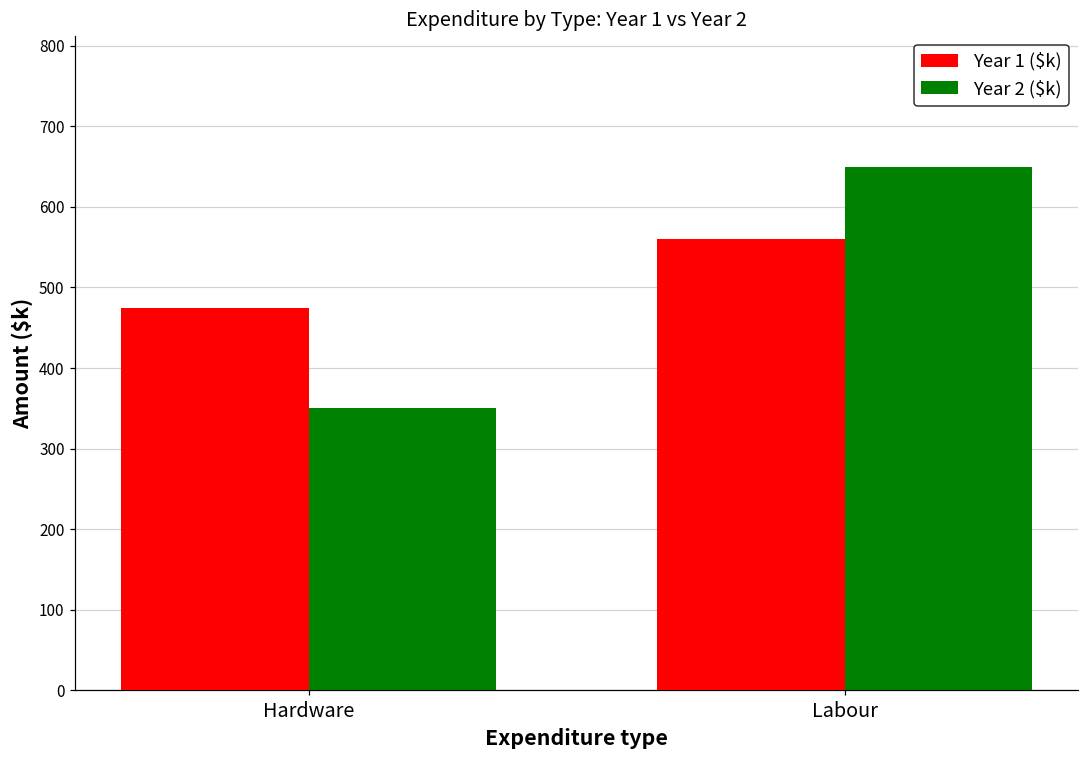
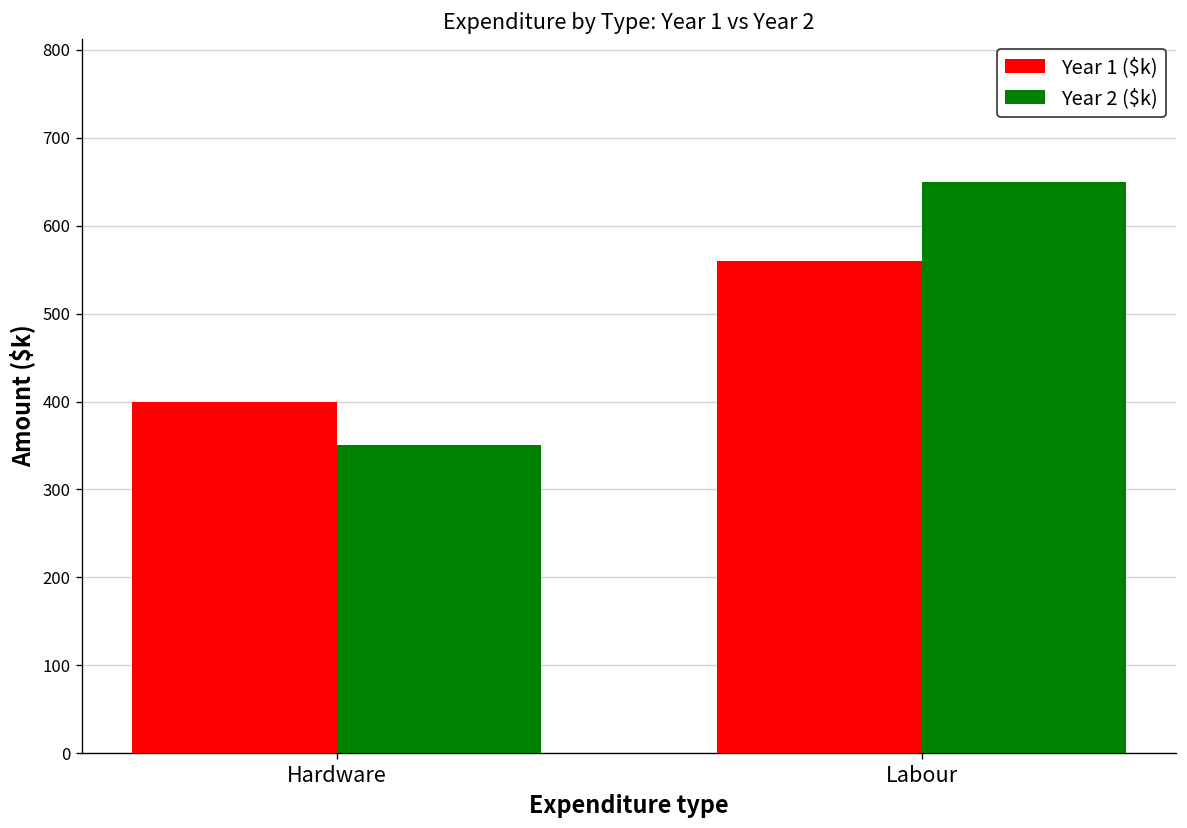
  {
    "Year 1 ($k)": {
-     "Hardware": 470,
+     "Hardware": 400,
      "Labour": 560
    },
    "Year 2 ($k)": {
      "Hardware": 350,
      "Labour": 650
    }
  }
